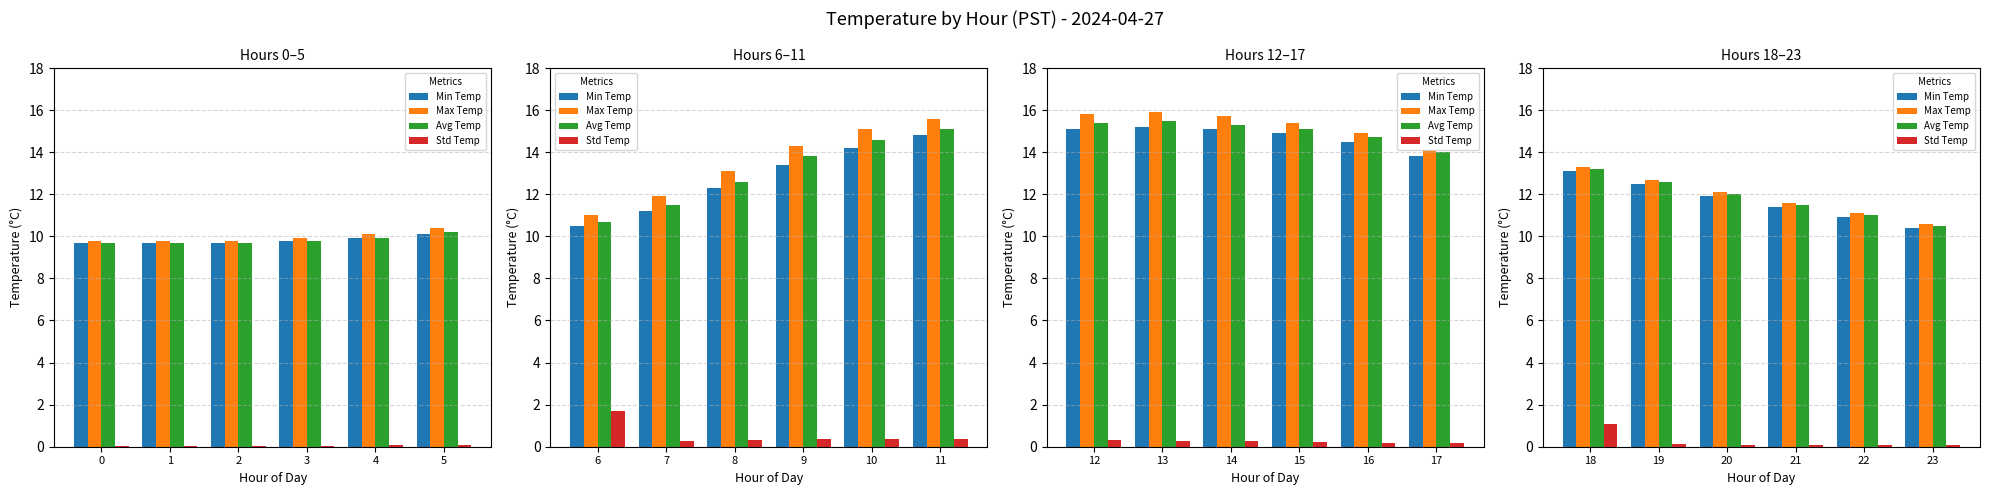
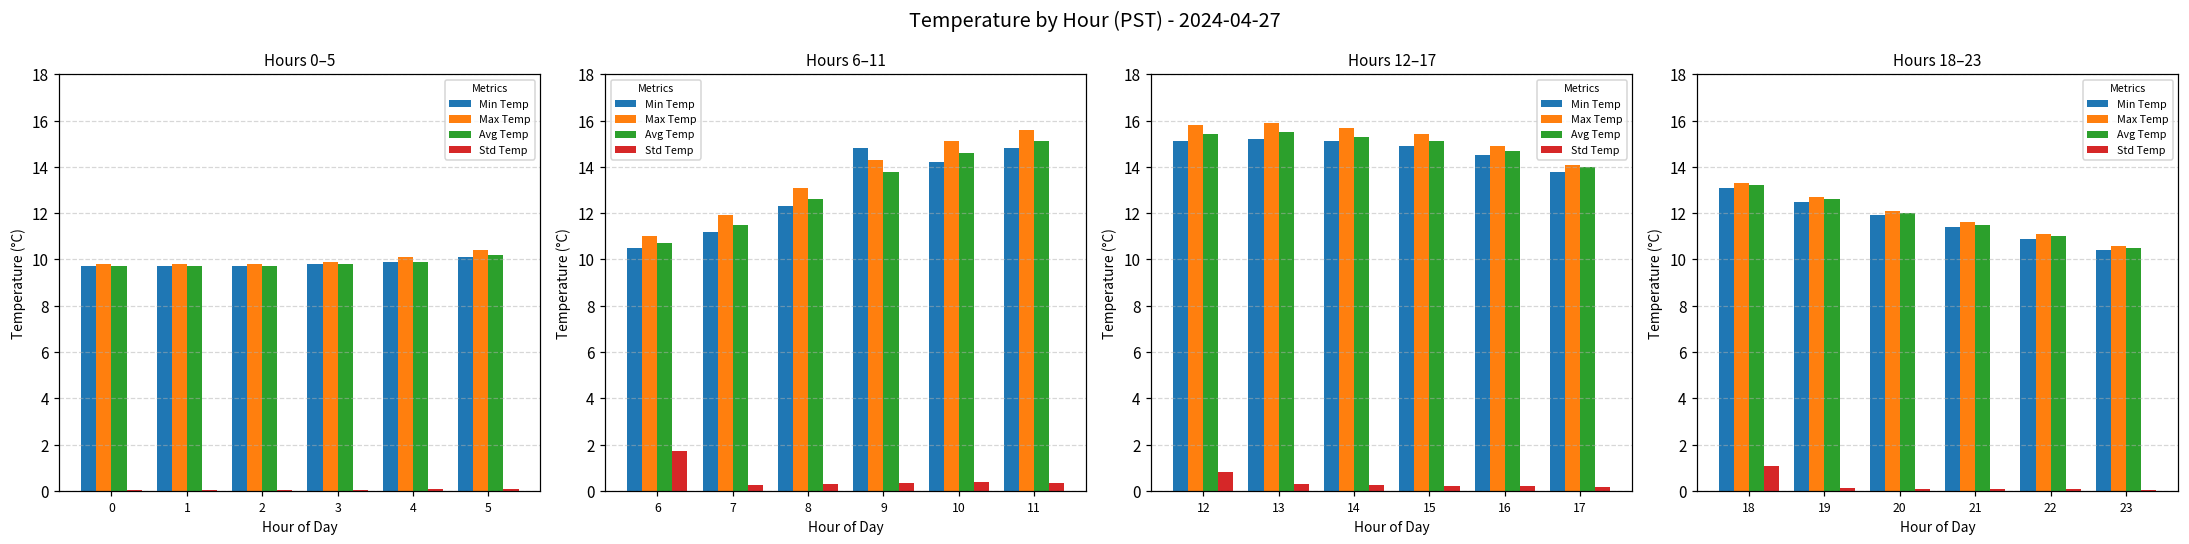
  {
    "Hours 0–5": {
      "Min Temp": {
        "0": 9.7,
        "1": 9.7,
        "2": 9.7,
        "3": 9.8,
        "4": 9.9,
        "5": 10.1
      },
      "Max Temp": {
        "0": 9.8,
        "1": 9.8,
        "2": 9.8,
        "3": 9.9,
        "4": 10.1,
        "5": 10.4
      },
      "Avg Temp": {
        "0": 9.7,
        "1": 9.7,
        "2": 9.7,
        "3": 9.8,
        "4": 9.9,
        "5": 10.2
      }
    },
    "Hours 6–11": {
      "Min Temp": {
        "6": 10.5,
        "7": 11.2,
        "8": 12.3,
-       "9": 13.4,
+       "9": 14.8,
        "10": 14.2,
        "11": 14.8
      },
      "Max Temp": {
        "6": 11.0,
        "7": 11.9,
        "8": 13.1,
        "9": 14.3,
        "10": 15.1,
        "11": 15.6
      },
      "Avg Temp": {
        "6": 10.7,
        "7": 11.5,
        "8": 12.6,
        "9": 13.8,
        "10": 14.6,
        "11": 15.1
      },
      "Std Temp": {
        "6": 1.7,
        "7": 0.3,
        "8": 0.3,
        "9": 0.4,
        "10": 0.4,
        "11": 0.4
      }
    },
    "Hours 12–17": {
      "Min Temp": {
        "12": 15.1,
        "13": 15.2,
        "14": 15.1,
        "15": 14.9,
        "16": 14.5,
        "17": 13.8
      },
      "Max Temp": {
        "12": 15.8,
        "13": 15.9,
        "14": 15.7,
        "15": 15.4,
        "16": 14.9
      },
      "Avg Temp": {
        "12": 15.4,
        "13": 15.5,
        "14": 15.3,
        "15": 15.1,
        "16": 14.7,
        "17": 14.0
      },
      "Std Temp": {
-       "12": 0.3,
+       "12": 0.8,
        "13": 0.3,
        "14": 0.3,
        "15": 0.2,
        "16": 0.2,
        "17": 0.2
      }
    },
    "Hours 18–23": {
      "Min Temp": {
        "18": 13.1,
        "19": 12.5,
        "20": 11.9,
        "21": 11.4,
        "22": 10.9,
        "23": 10.4
      },
      "Max Temp": {
        "18": 13.3,
        "19": 12.7,
        "20": 12.1,
        "21": 11.6,
        "22": 11.1,
        "23": 10.6
      },
      "Avg Temp": {
        "18": 13.2,
        "19": 12.6,
        "20": 12.0,
        "21": 11.5,
        "22": 11.0,
        "23": 10.5
      },
      "Std Temp": {
        "18": 1.1,
        "19": 0.1
      }
    }
  }
